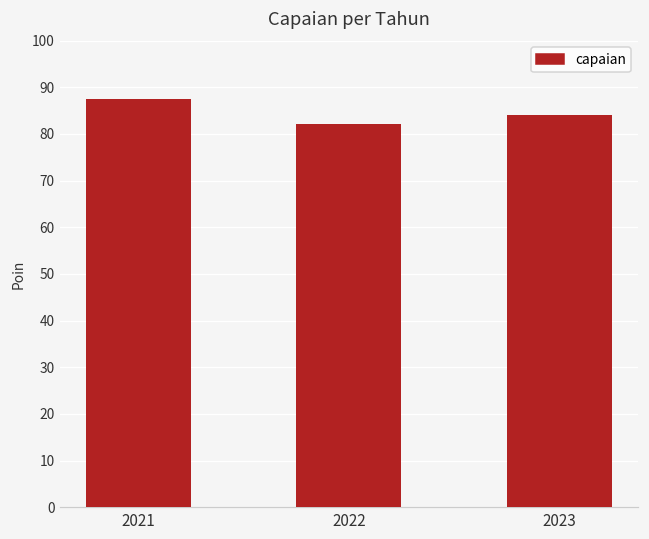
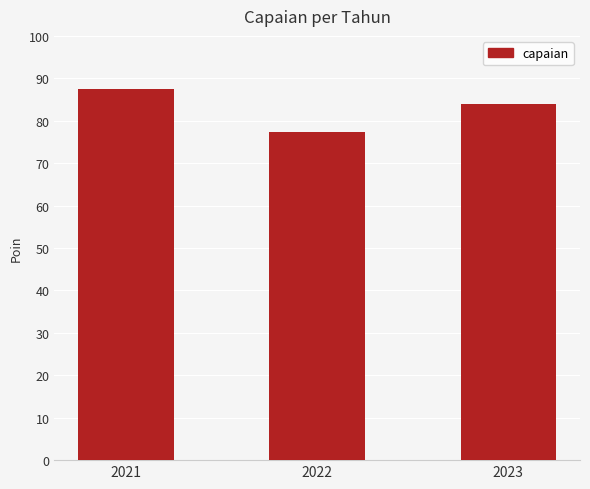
  {
    "2021": 87,
-   "2022": 82,
+   "2022": 77,
    "2023": 84
  }
